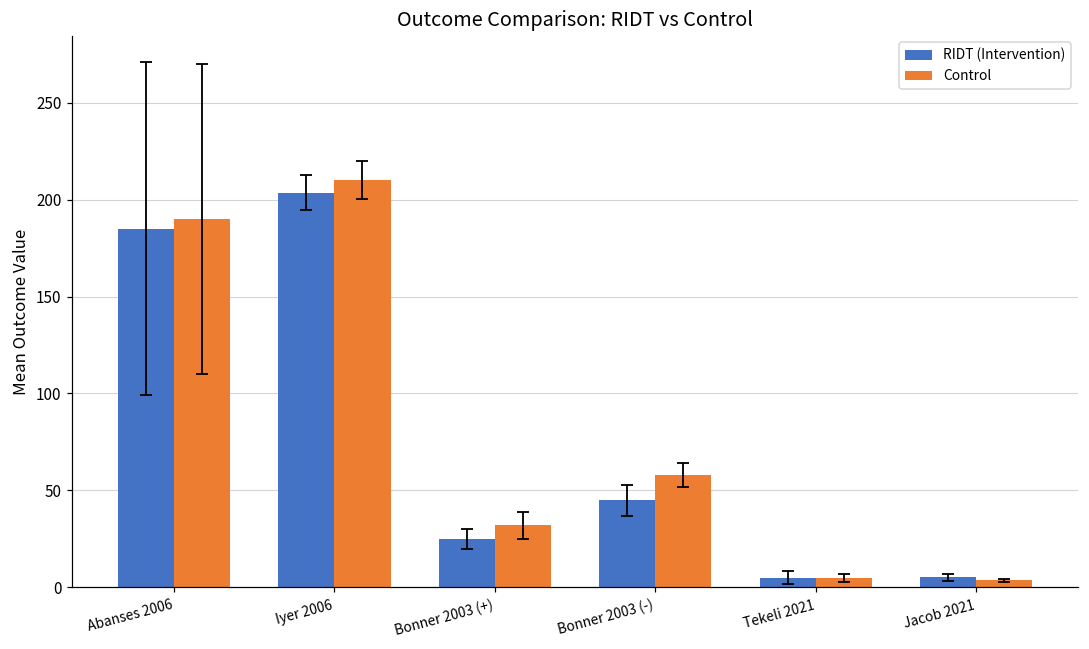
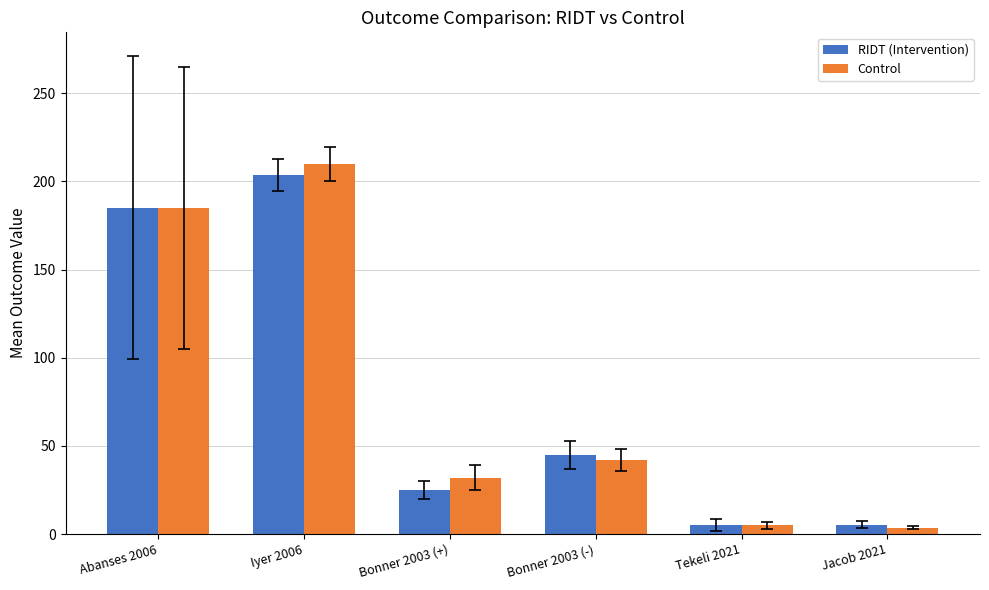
  {
    "Control": {
-     "Abanses 2006": 190,
+     "Abanses 2006": 185,
      "Iyer 2006": 210,
      "Bonner 2003 (+)": 32,
-     "Bonner 2003 (-)": 58,
+     "Bonner 2003 (-)": 42,
      "Tekeli 2021": 5,
      "Jacob 2021": 4
    }
  }
